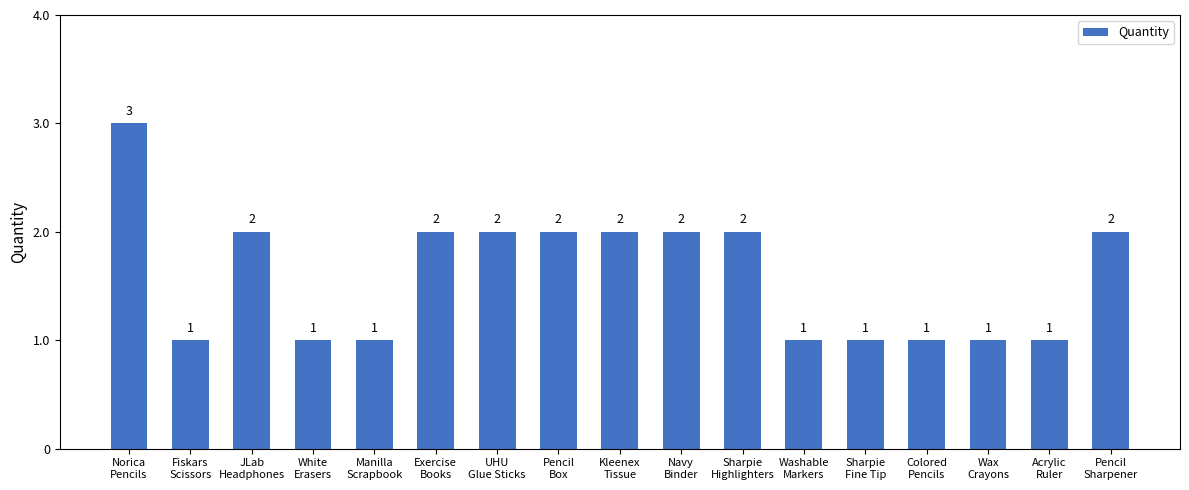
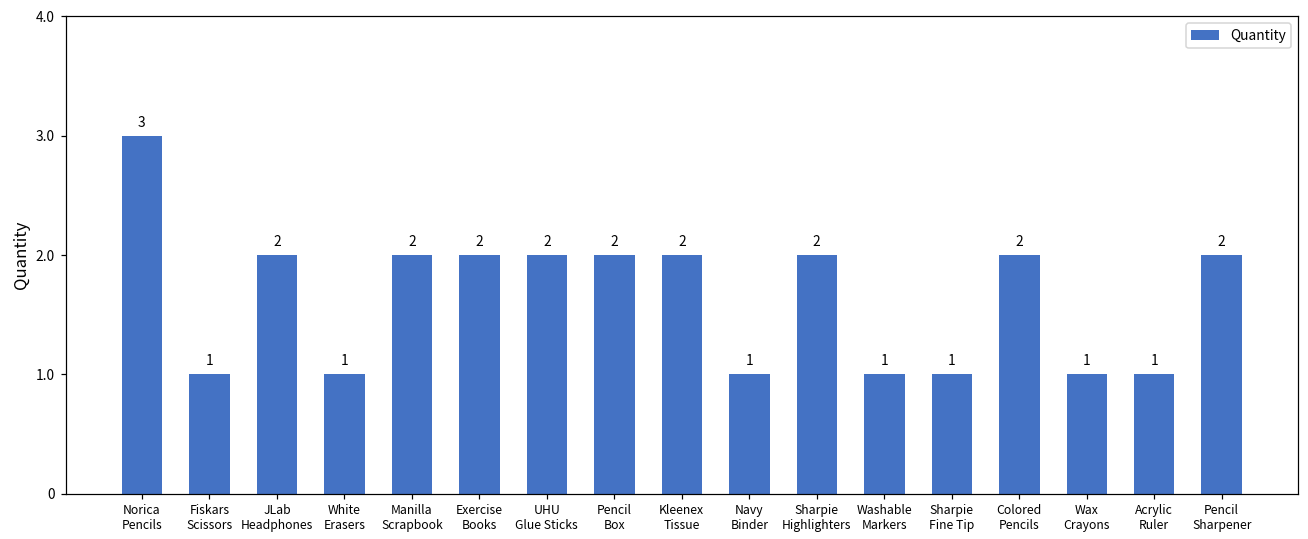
  {
    "Norica Pencils": 3,
    "Fiskars Scissors": 1,
    "JLab Headphones": 2,
    "White Erasers": 1,
-   "Manilla Scrapbook": 1,
+   "Manilla Scrapbook": 2,
    "Exercise Books": 2,
    "UHU Glue Sticks": 2,
    "Pencil Box": 2,
    "Kleenex Tissue": 2,
-   "Navy Binder": 2,
+   "Navy Binder": 1,
    "Sharpie Highlighters": 2,
    "Washable Markers": 1,
    "Sharpie Fine Tip": 1,
-   "Colored Pencils": 1,
+   "Colored Pencils": 2,
    "Wax Crayons": 1,
    "Acrylic Ruler": 1,
    "Pencil Sharpener": 2
  }
